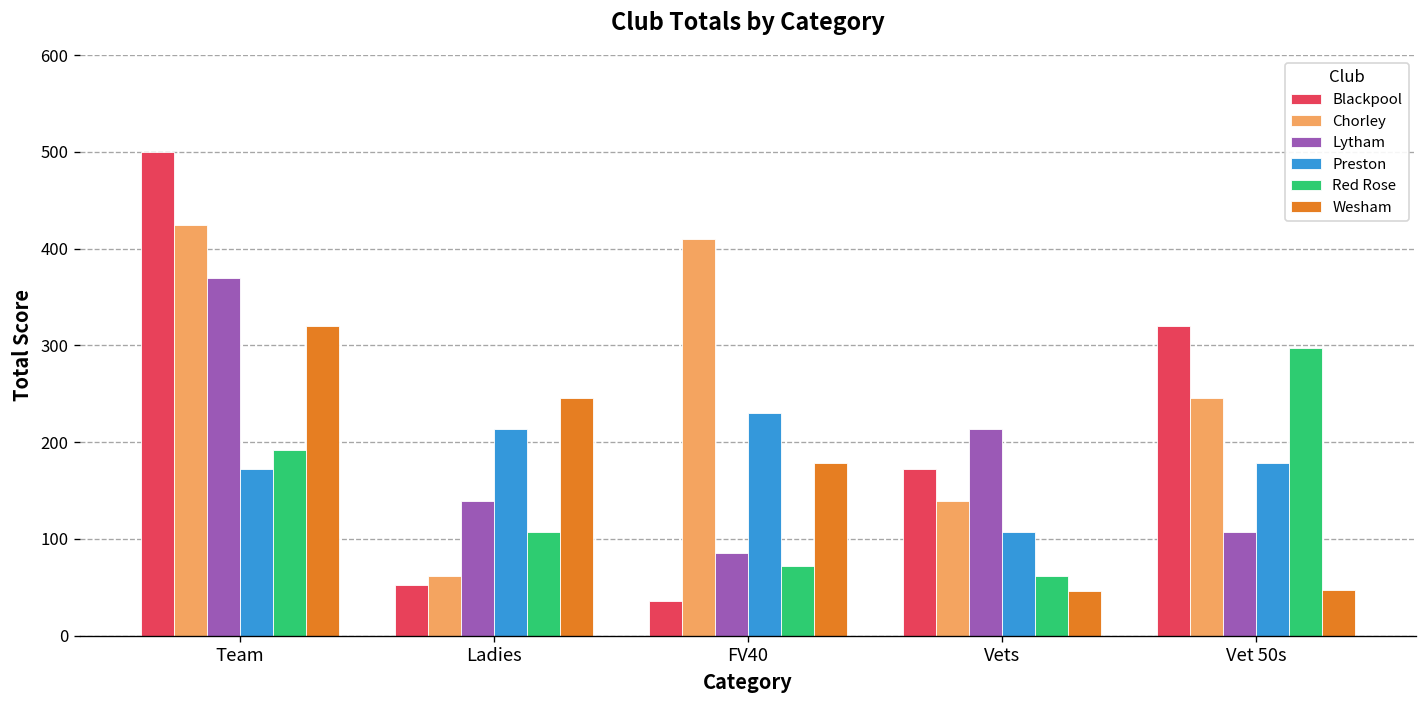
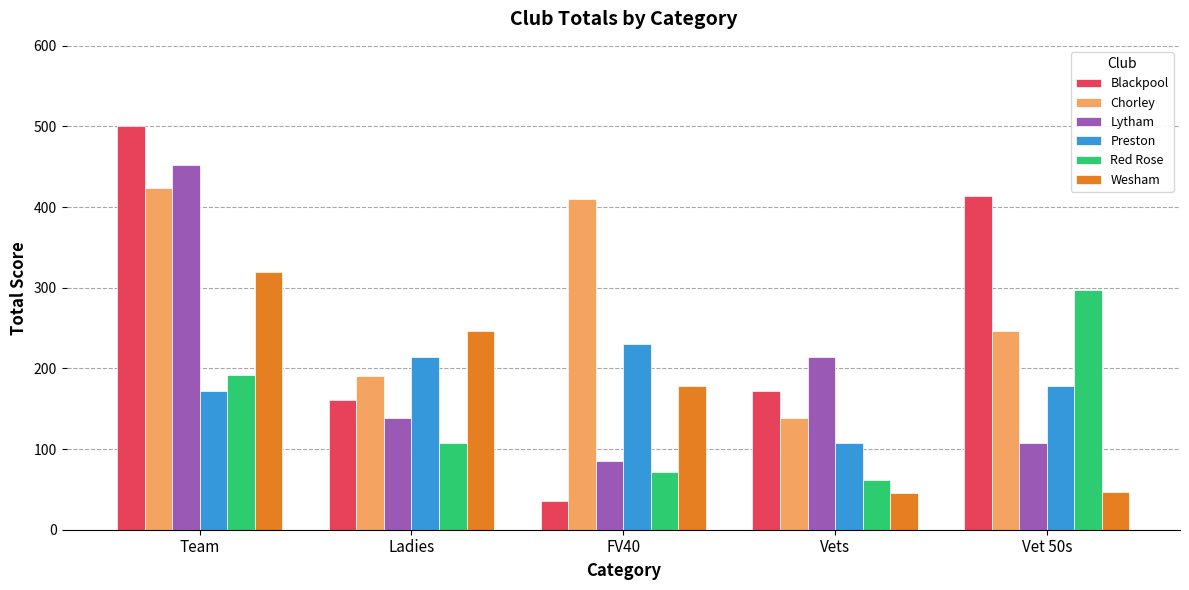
  {
    "Blackpool": {
      "Team": 500,
-     "Ladies": 50,
+     "Ladies": 160,
      "FV40": 40,
      "Vets": 170,
-     "Vet 50s": 320
+     "Vet 50s": 410
    },
    "Chorley": {
      "Team": 420,
-     "Ladies": 60,
+     "Ladies": 190,
      "FV40": 410,
      "Vets": 140,
      "Vet 50s": 250
    },
    "Lytham": {
-     "Team": 370,
+     "Team": 450,
      "Ladies": 140,
      "FV40": 90,
      "Vets": 210,
      "Vet 50s": 110
    },
    "Preston": {
      "Team": 170,
      "Ladies": 210,
      "FV40": 230,
      "Vets": 110,
      "Vet 50s": 180
    },
    "Red Rose": {
      "Team": 190,
      "Ladies": 110,
      "FV40": 70,
      "Vets": 60,
      "Vet 50s": 300
    },
    "Wesham": {
      "Team": 320,
      "Ladies": 250,
      "FV40": 180,
      "Vets": 50,
      "Vet 50s": 50
    }
  }
